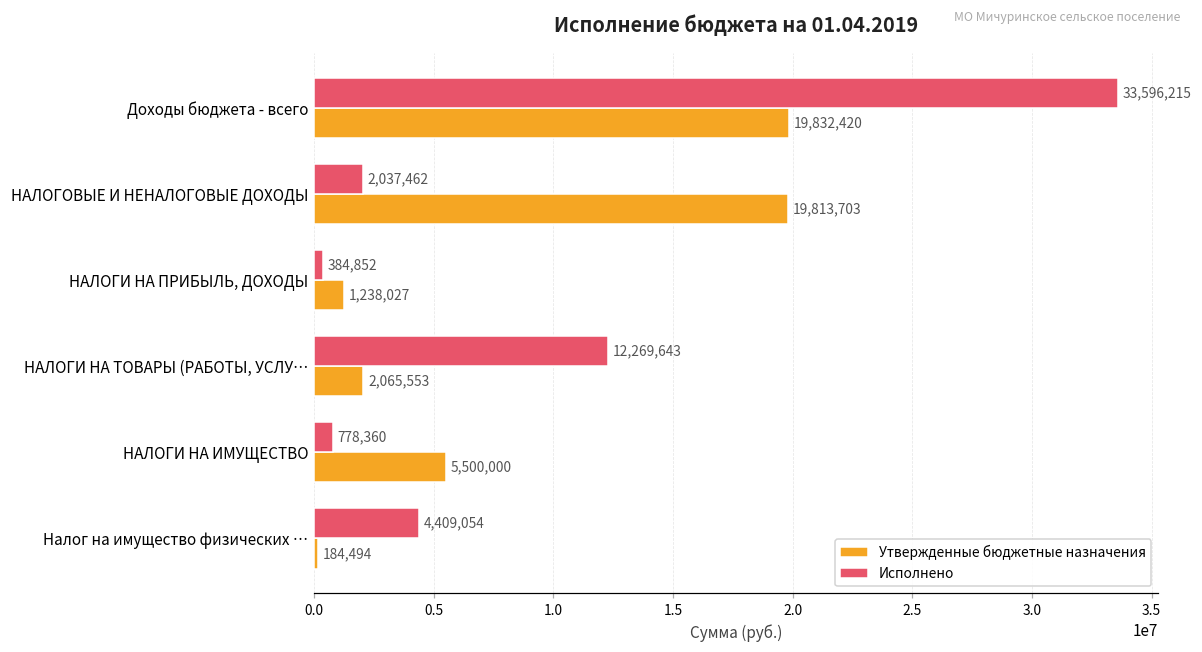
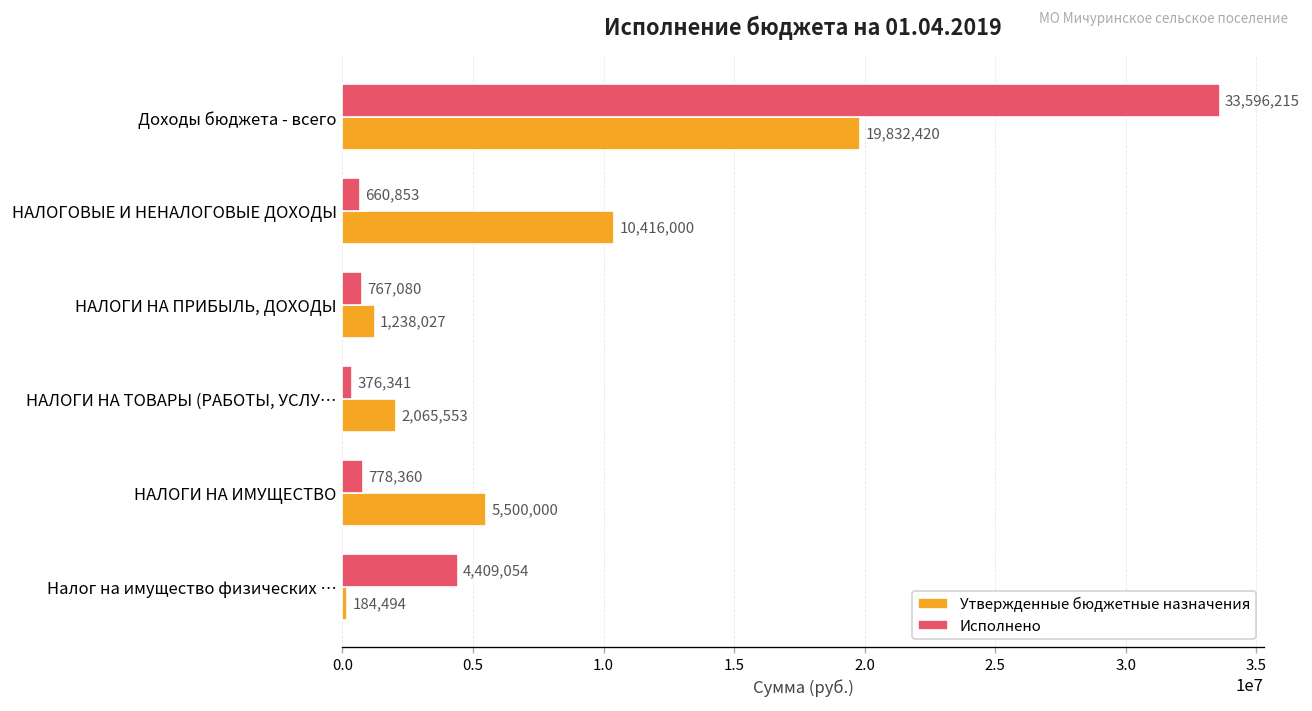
  {
    "Утвержденные бюджетные назначения": {
      "Доходы бюджета - всего": "19,832,420",
-     "НАЛОГОВЫЕ И НЕНАЛОГОВЫЕ ДОХОДЫ": "19,813,703",
+     "НАЛОГОВЫЕ И НЕНАЛОГОВЫЕ ДОХОДЫ": "10,416,000",
      "НАЛОГИ НА ПРИБЫЛЬ, ДОХОДЫ": "1,238,027",
      "НАЛОГИ НА ТОВАРЫ (РАБОТЫ, УСЛУ…": "2,065,553",
      "НАЛОГИ НА ИМУЩЕСТВО": "5,500,000",
      "Налог на имущество физических …": "184,494"
    },
    "Исполнено": {
      "Доходы бюджета - всего": "33,596,215",
-     "НАЛОГОВЫЕ И НЕНАЛОГОВЫЕ ДОХОДЫ": "2,037,462",
-     "НАЛОГИ НА ПРИБЫЛЬ, ДОХОДЫ": "384,852",
-     "НАЛОГИ НА ТОВАРЫ (РАБОТЫ, УСЛУ…": "12,269,643",
+     "НАЛОГОВЫЕ И НЕНАЛОГОВЫЕ ДОХОДЫ": "660,853",
+     "НАЛОГИ НА ПРИБЫЛЬ, ДОХОДЫ": "767,080",
+     "НАЛОГИ НА ТОВАРЫ (РАБОТЫ, УСЛУ…": "376,341",
      "НАЛОГИ НА ИМУЩЕСТВО": "778,360",
      "Налог на имущество физических …": "4,409,054"
    }
  }
